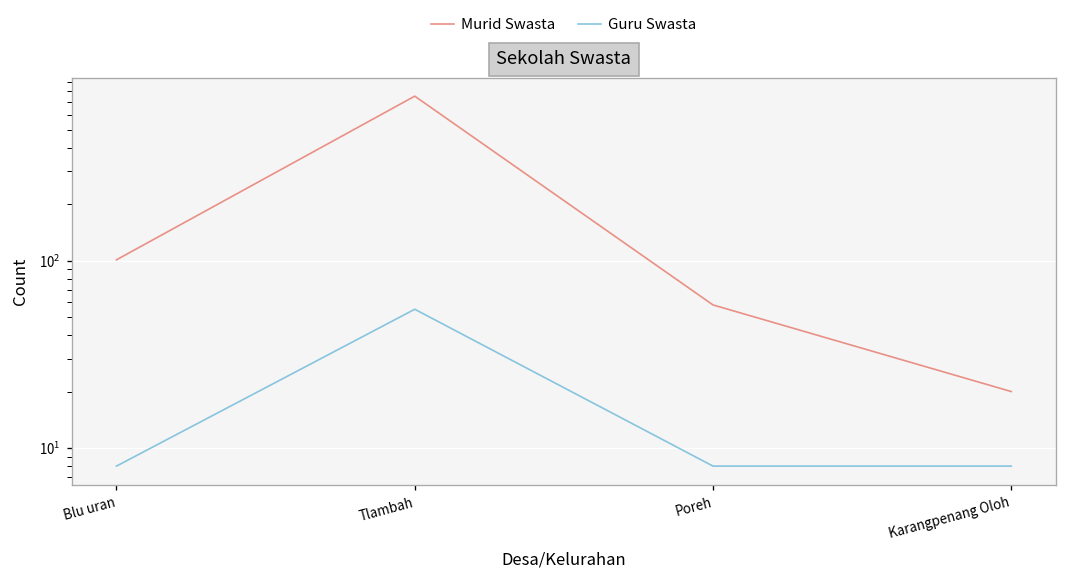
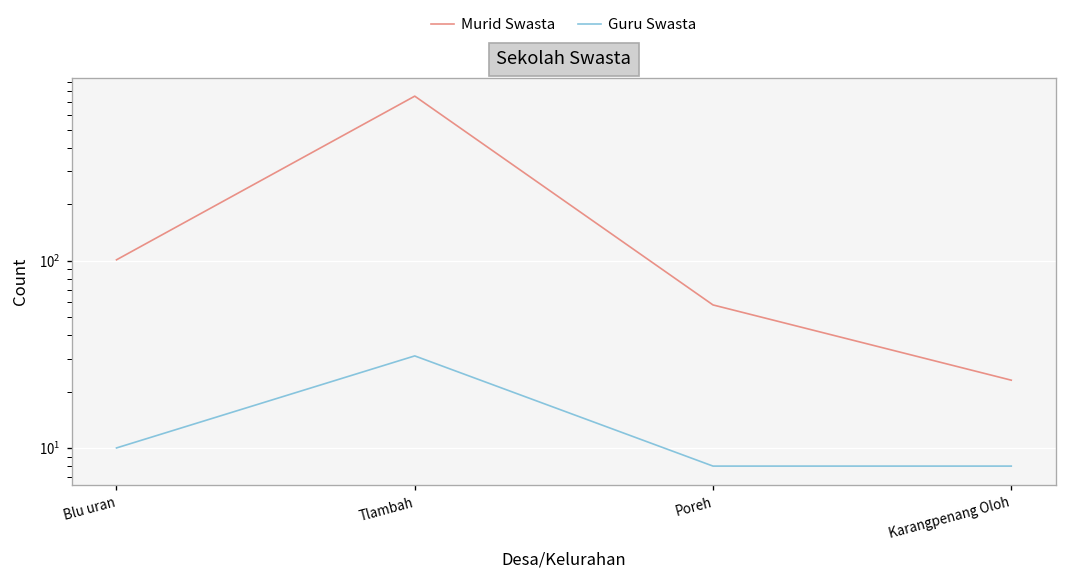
  {
    "Murid Swasta": {
      "Blu uran": 100,
      "Tlambah": 800,
      "Poreh": 58,
-     "Karangpenang Oloh": 20
+     "Karangpenang Oloh": 23
    },
    "Guru Swasta": {
-     "Blu uran": 8,
-     "Tlambah": 55,
+     "Blu uran": 10,
+     "Tlambah": 31,
      "Poreh": 8,
      "Karangpenang Oloh": 8
    }
  }
